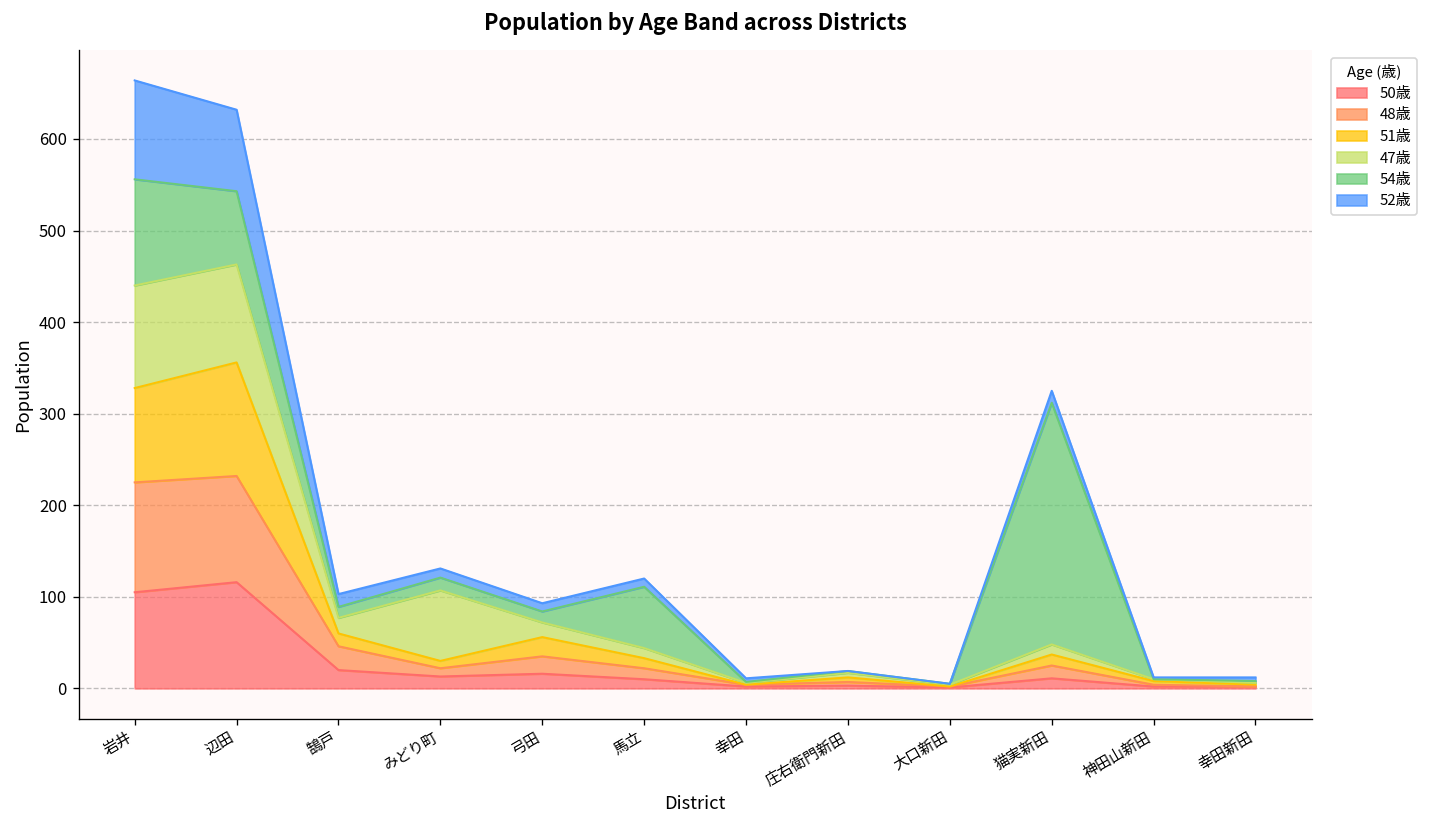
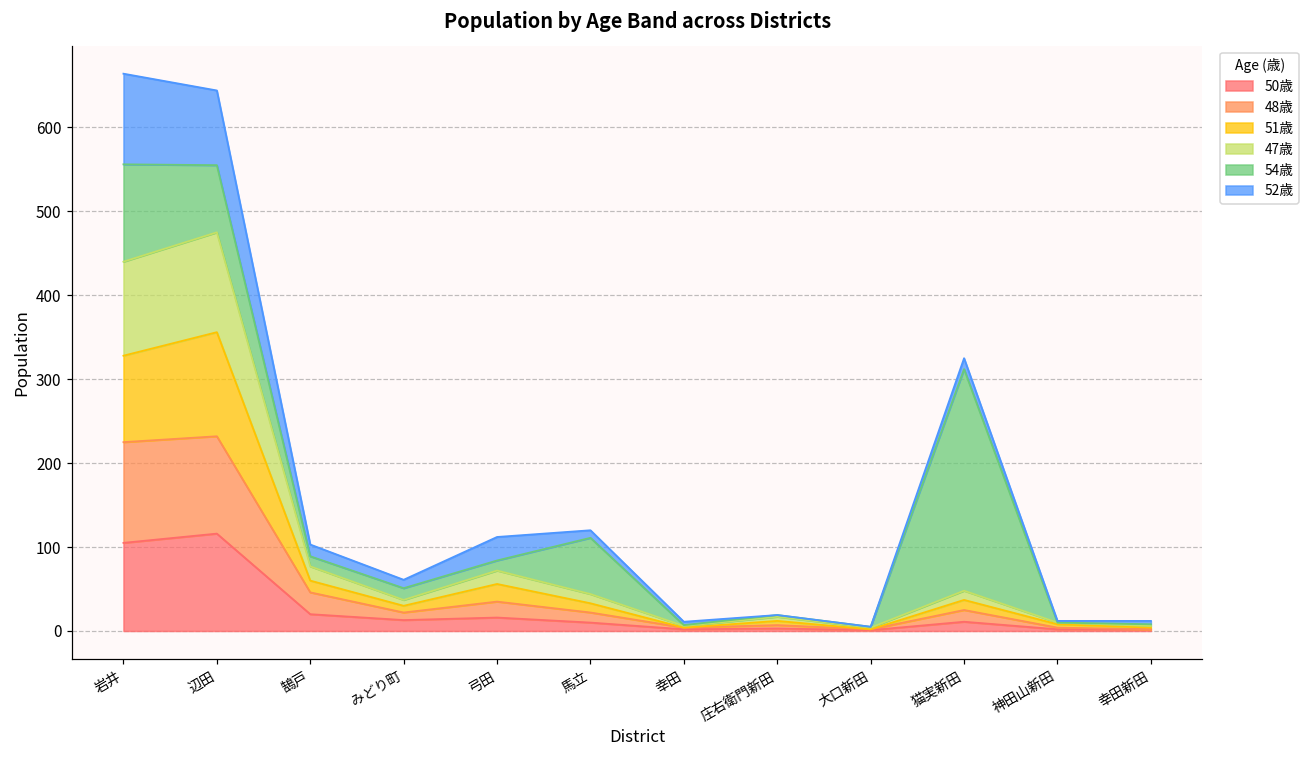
  {
    "51歳": {
      "岩井": 100,
      "辺田": 120,
      "鵠戸": 10,
      "みどり町": 10,
      "弓田": 20,
      "馬立": 10,
      "庄右衛門新田": 10,
      "猫実新田": 10
    },
    "47歳": {
      "岩井": 110,
-     "辺田": 110,
+     "辺田": 120,
      "鵠戸": 20,
-     "みどり町": 80,
+     "みどり町": 10,
      "弓田": 20,
      "馬立": 10,
      "猫実新田": 10
    },
    "54歳": {
      "岩井": 120,
      "辺田": 80,
      "鵠戸": 10,
      "みどり町": 10,
      "弓田": 10,
      "馬立": 70,
      "猫実新田": 260
    },
    "52歳": {
      "岩井": 110,
      "辺田": 90,
      "鵠戸": 10,
      "みどり町": 10,
-     "弓田": 10,
+     "弓田": 30,
      "馬立": 10,
      "幸田": 0,
      "猫実新田": 10,
      "幸田新田": 0
    }
  }
